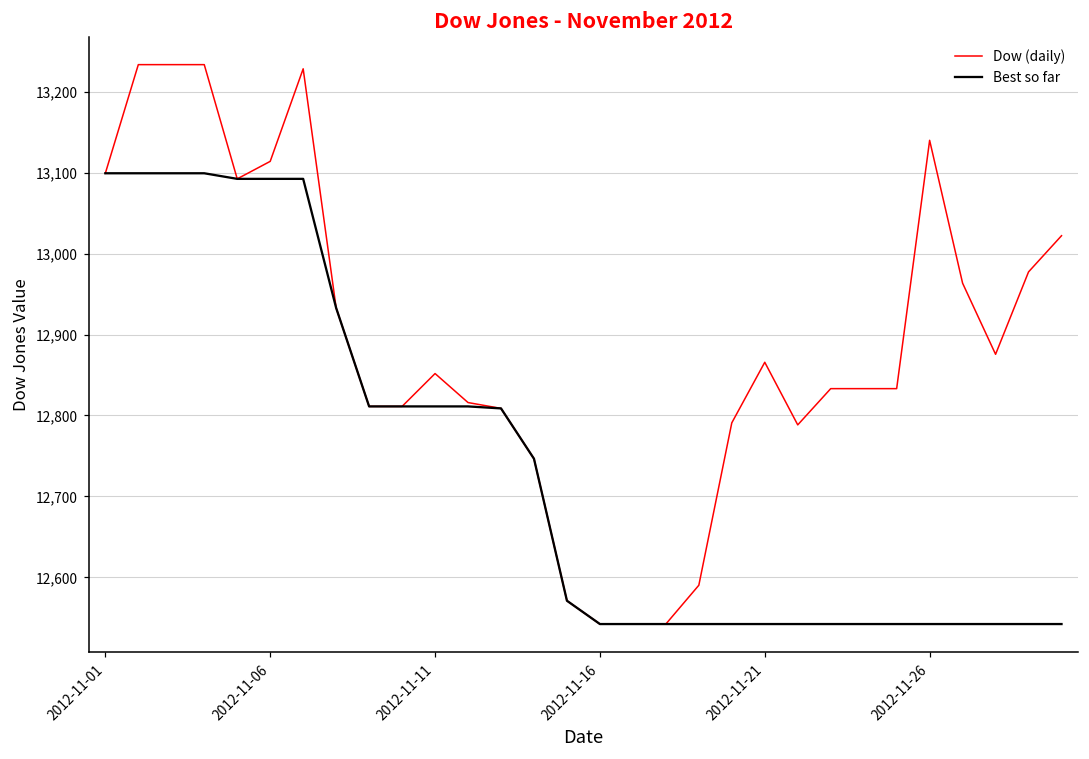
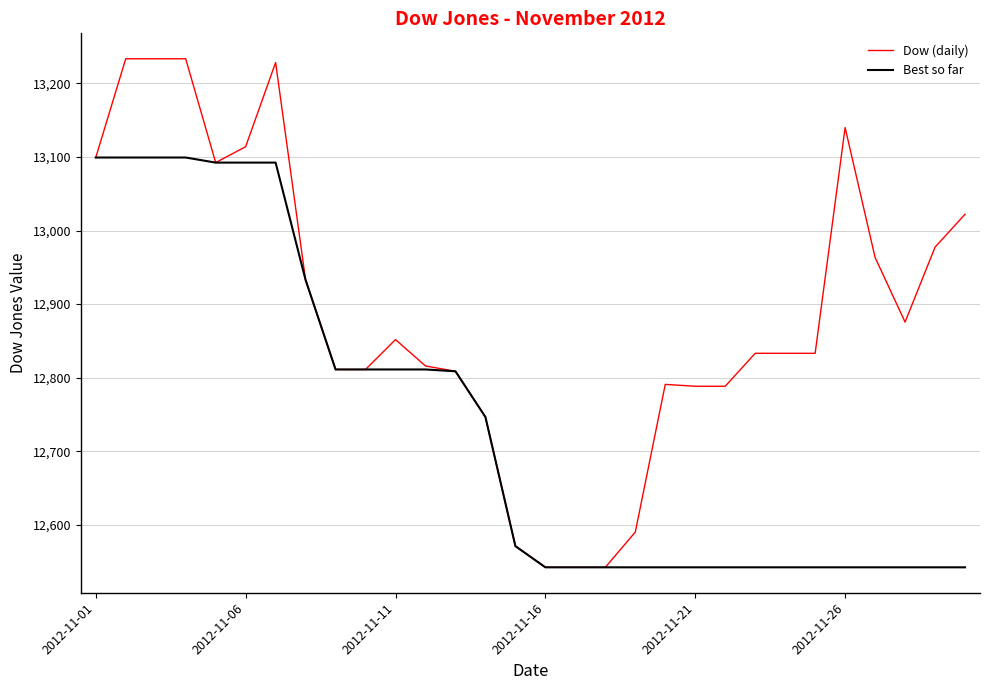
  {
    "Dow (daily)": {
      "2012-11-06": "13,110",
      "2012-11-11": "12,850",
-     "2012-11-21": "12,870",
+     "2012-11-21": "12,790",
      "2012-11-26": "13,140"
    },
    "Best so far": {
      "2012-11-06": "13,090",
      "2012-11-11": "12,810",
      "2012-11-21": "12,540",
      "2012-11-26": "12,540"
    }
  }
